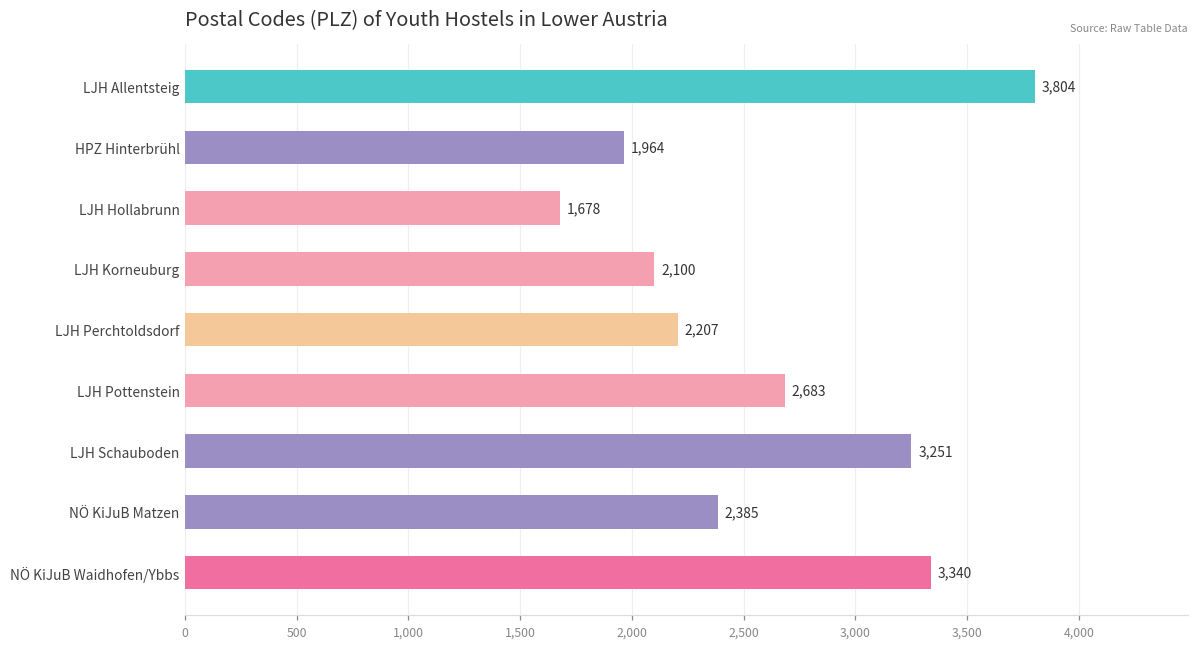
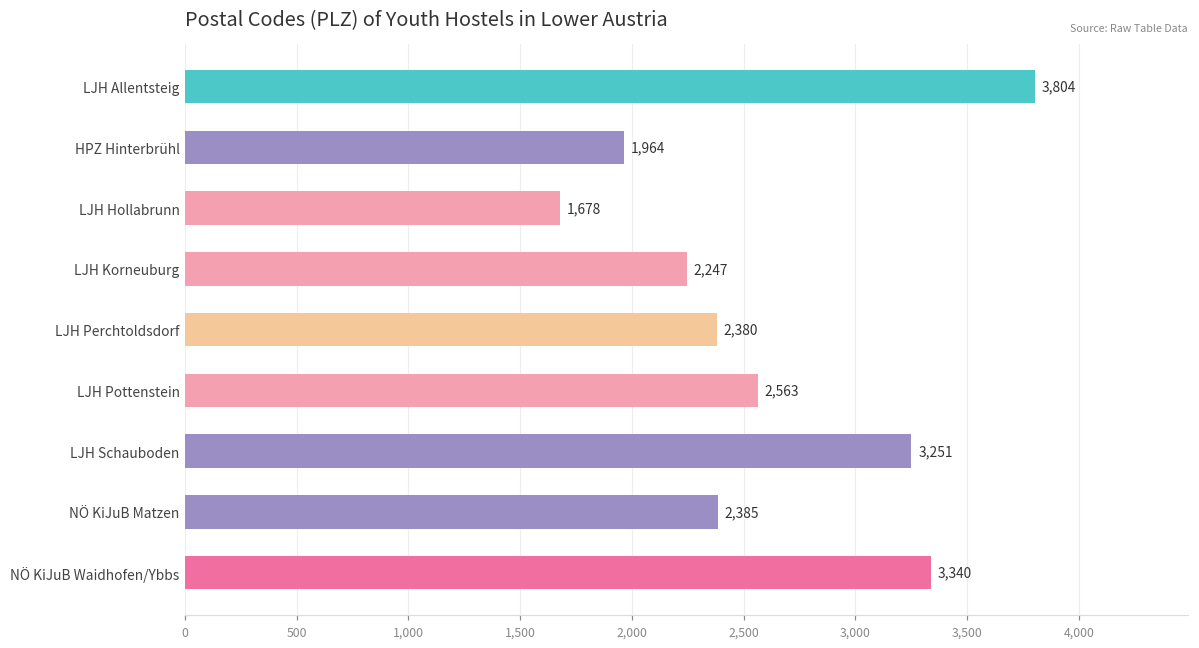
  {
    "LJH Allentsteig": "3,804",
    "HPZ Hinterbrühl": "1,964",
    "LJH Hollabrunn": "1,678",
-   "LJH Korneuburg": "2,100",
-   "LJH Perchtoldsdorf": "2,207",
-   "LJH Pottenstein": "2,683",
+   "LJH Korneuburg": "2,247",
+   "LJH Perchtoldsdorf": "2,380",
+   "LJH Pottenstein": "2,563",
    "LJH Schauboden": "3,251",
    "NÖ KiJuB Matzen": "2,385",
    "NÖ KiJuB Waidhofen/Ybbs": "3,340"
  }
